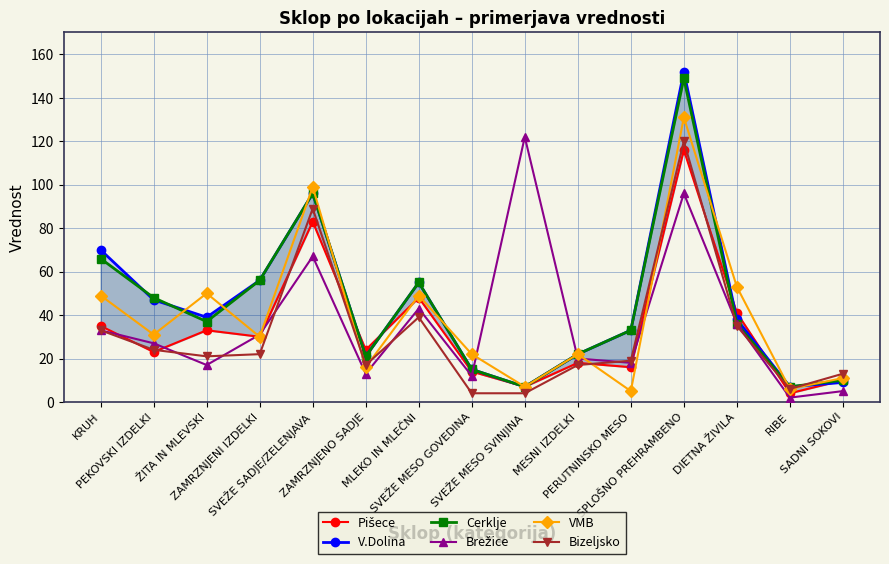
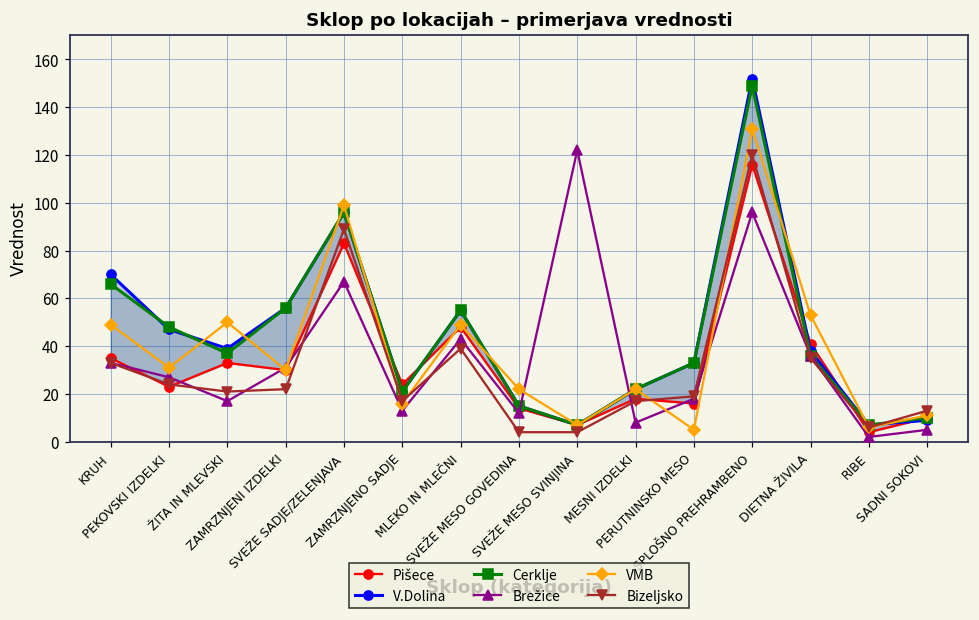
  {
    "Pišece": {
      "KRUH": 35,
      "ŽITA IN MLEVSKI": 33,
      "SVEŽE SADJE/ZELENJAVA": 83,
      "PERUTNINSKO MESO": 16,
      "SPLOŠNO PREHRAMBENO": 116,
      "RIBE": 4
    },
    "Brežice": {
      "PEKOVSKI IZDELKI": 27,
      "ŽITA IN MLEVSKI": 17,
      "SVEŽE SADJE/ZELENJAVA": 67,
      "ZAMRZNJENO SADJE": 13,
      "MLEKO IN MLEČNI": 43,
      "SVEŽE MESO GOVEDINA": 12,
      "SVEŽE MESO SVINJINA": 122,
-     "MESNI IZDELKI": 20,
+     "MESNI IZDELKI": 8,
      "SPLOŠNO PREHRAMBENO": 96,
      "RIBE": 2,
      "SADNI SOKOVI": 5
    },
    "VMB": {
      "KRUH": 49,
      "PEKOVSKI IZDELKI": 31,
      "ŽITA IN MLEVSKI": 50,
      "SVEŽE SADJE/ZELENJAVA": 99,
      "SVEŽE MESO GOVEDINA": 22,
      "PERUTNINSKO MESO": 5,
      "SPLOŠNO PREHRAMBENO": 131,
      "DIETNA ŽIVILA": 53
    },
    "Bizeljsko": {
      "ŽITA IN MLEVSKI": 21,
      "ZAMRZNJENI IZDELKI": 22,
      "SVEŽE SADJE/ZELENJAVA": 89,
      "MLEKO IN MLEČNI": 39,
      "SVEŽE MESO GOVEDINA": 4,
      "SVEŽE MESO SVINJINA": 4,
      "SPLOŠNO PREHRAMBENO": 120,
      "SADNI SOKOVI": 13
    }
  }
